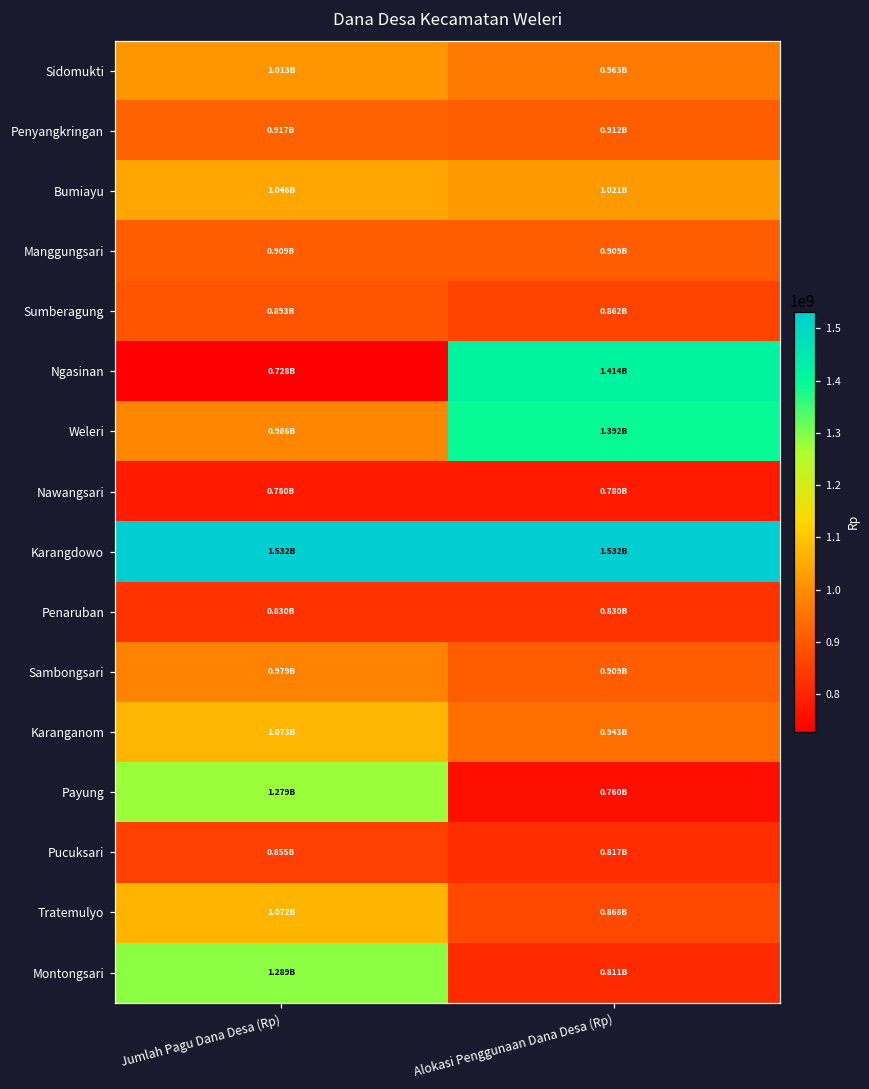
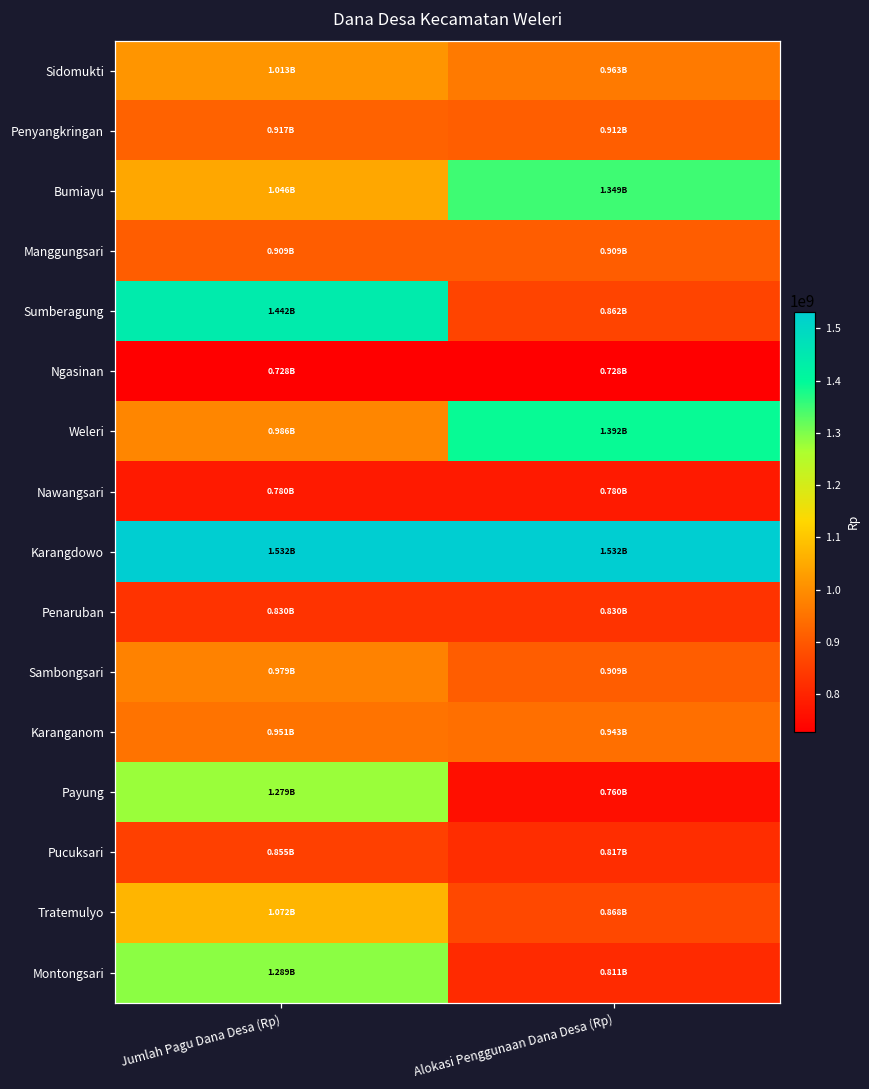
  {
    "Sidomukti": {
      "Jumlah Pagu Dana Desa (Rp)": "1.013B",
      "Alokasi Penggunaan Dana Desa (Rp)": "0.963B"
    },
    "Penyangkringan": {
      "Jumlah Pagu Dana Desa (Rp)": "0.917B",
      "Alokasi Penggunaan Dana Desa (Rp)": "0.912B"
    },
    "Bumiayu": {
      "Jumlah Pagu Dana Desa (Rp)": "1.046B",
-     "Alokasi Penggunaan Dana Desa (Rp)": "1.021B"
+     "Alokasi Penggunaan Dana Desa (Rp)": "1.349B"
    },
    "Manggungsari": {
      "Jumlah Pagu Dana Desa (Rp)": "0.909B",
      "Alokasi Penggunaan Dana Desa (Rp)": "0.909B"
    },
    "Sumberagung": {
-     "Jumlah Pagu Dana Desa (Rp)": "0.893B",
+     "Jumlah Pagu Dana Desa (Rp)": "1.442B",
      "Alokasi Penggunaan Dana Desa (Rp)": "0.862B"
    },
    "Ngasinan": {
      "Jumlah Pagu Dana Desa (Rp)": "0.728B",
-     "Alokasi Penggunaan Dana Desa (Rp)": "1.414B"
+     "Alokasi Penggunaan Dana Desa (Rp)": "0.728B"
    },
    "Weleri": {
      "Jumlah Pagu Dana Desa (Rp)": "0.986B",
      "Alokasi Penggunaan Dana Desa (Rp)": "1.392B"
    },
    "Nawangsari": {
      "Jumlah Pagu Dana Desa (Rp)": "0.780B",
      "Alokasi Penggunaan Dana Desa (Rp)": "0.780B"
    },
    "Karangdowo": {
      "Jumlah Pagu Dana Desa (Rp)": "1.532B",
      "Alokasi Penggunaan Dana Desa (Rp)": "1.532B"
    },
    "Penaruban": {
      "Jumlah Pagu Dana Desa (Rp)": "0.830B",
      "Alokasi Penggunaan Dana Desa (Rp)": "0.830B"
    },
    "Sambongsari": {
      "Jumlah Pagu Dana Desa (Rp)": "0.979B",
      "Alokasi Penggunaan Dana Desa (Rp)": "0.909B"
    },
    "Karanganom": {
-     "Jumlah Pagu Dana Desa (Rp)": "1.073B",
+     "Jumlah Pagu Dana Desa (Rp)": "0.951B",
      "Alokasi Penggunaan Dana Desa (Rp)": "0.943B"
    },
    "Payung": {
      "Jumlah Pagu Dana Desa (Rp)": "1.279B",
      "Alokasi Penggunaan Dana Desa (Rp)": "0.760B"
    },
    "Pucuksari": {
      "Jumlah Pagu Dana Desa (Rp)": "0.855B",
      "Alokasi Penggunaan Dana Desa (Rp)": "0.817B"
    },
    "Tratemulyo": {
      "Jumlah Pagu Dana Desa (Rp)": "1.072B",
      "Alokasi Penggunaan Dana Desa (Rp)": "0.868B"
    },
    "Montongsari": {
      "Jumlah Pagu Dana Desa (Rp)": "1.289B",
      "Alokasi Penggunaan Dana Desa (Rp)": "0.811B"
    }
  }
